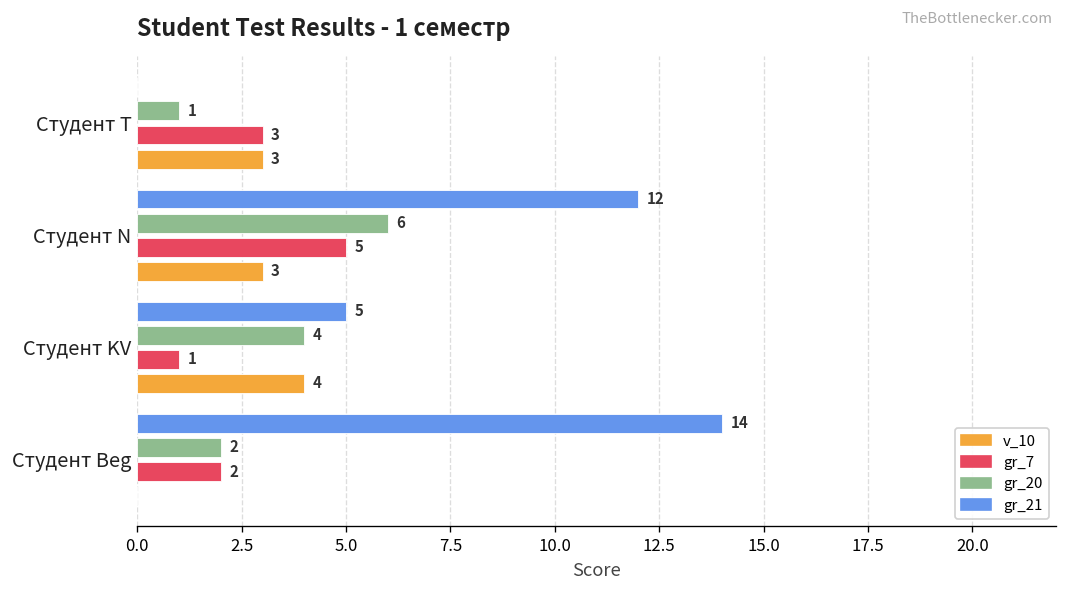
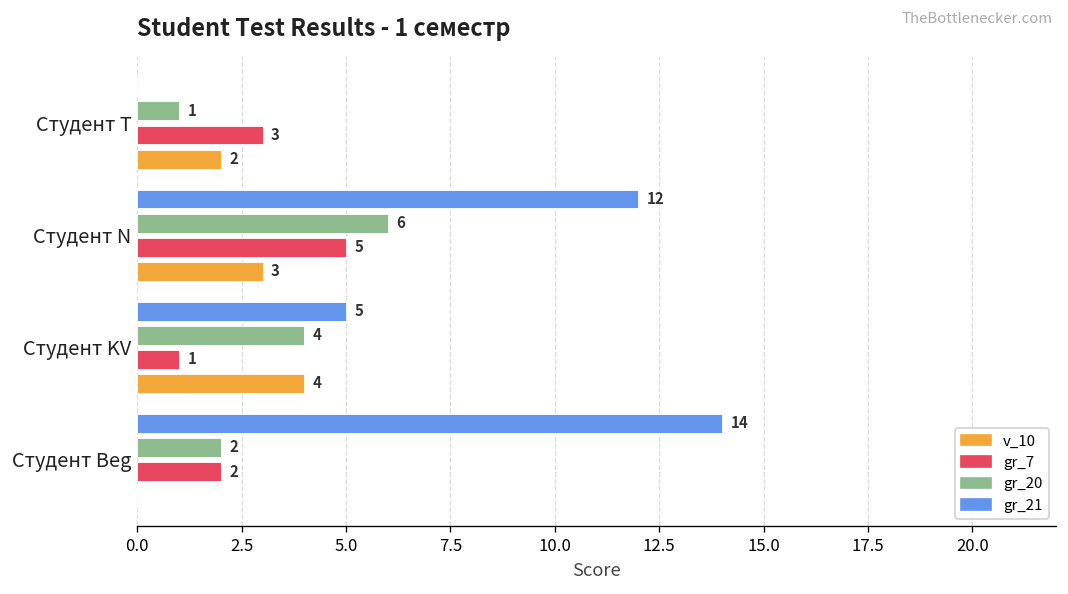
  {
    "v_10": {
-     "Студент T": 3,
+     "Студент T": 2,
      "Студент N": 3,
      "Студент KV": 4
    },
    "gr_7": {
      "Студент T": 3,
      "Студент N": 5,
      "Студент KV": 1,
      "Студент Beg": 2
    },
    "gr_20": {
      "Студент T": 1,
      "Студент N": 6,
      "Студент KV": 4,
      "Студент Beg": 2
    },
    "gr_21": {
      "Студент N": 12,
      "Студент KV": 5,
      "Студент Beg": 14
    }
  }
